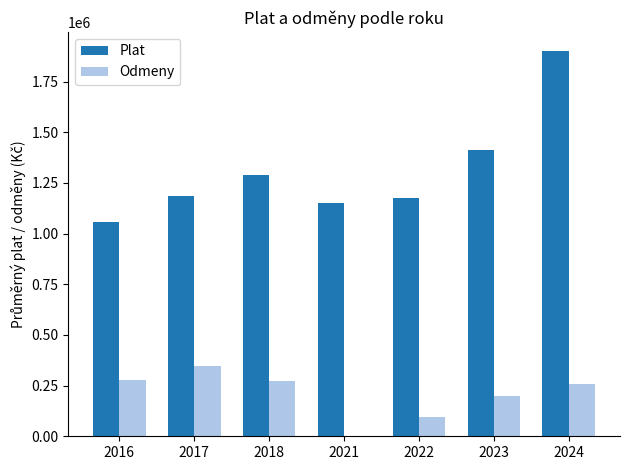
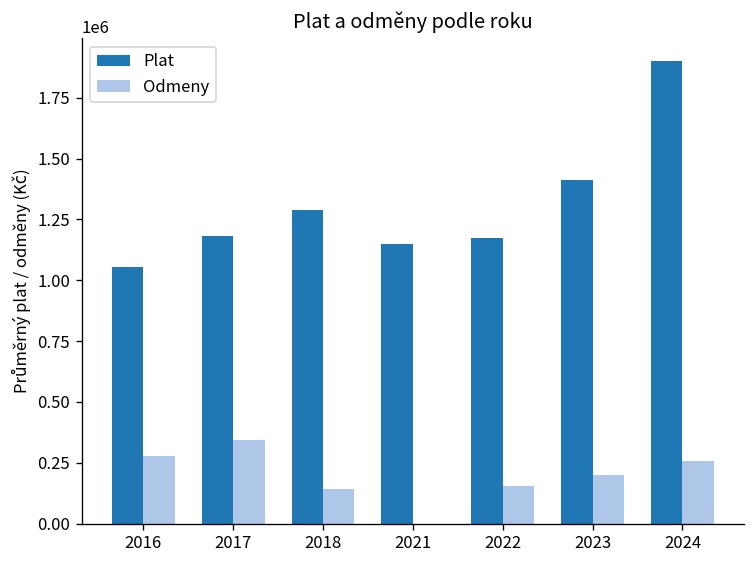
  {
    "Plat": {
      "2016": 1060000,
      "2017": 1180000,
      "2018": 1290000,
      "2021": 1150000,
      "2022": 1170000,
      "2023": 1410000,
      "2024": 1900000
    },
    "Odmeny": {
      "2016": 280000,
      "2017": 350000,
-     "2018": 280000,
+     "2018": 140000,
      "2021": 0,
-     "2022": 90000,
+     "2022": 160000,
      "2023": 200000,
      "2024": 260000
    }
  }
